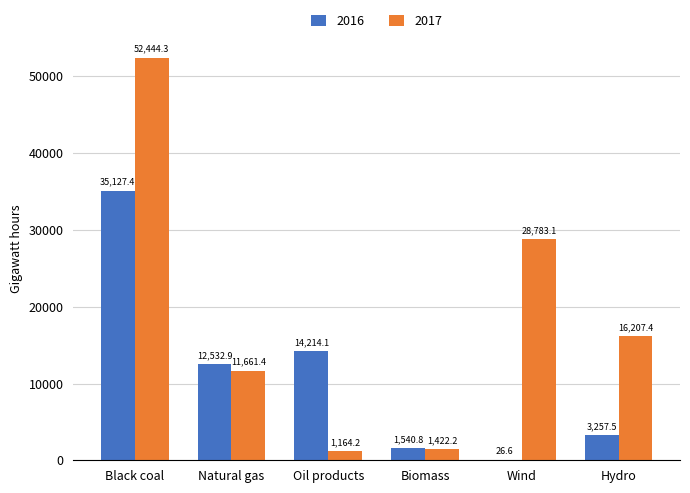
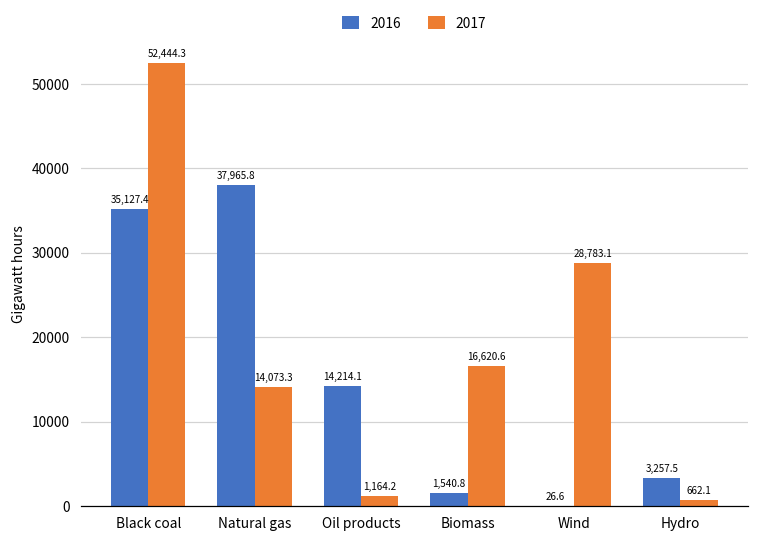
  {
    "2016": {
      "Black coal": "35,127.4",
-     "Natural gas": "12,532.9",
+     "Natural gas": "37,965.8",
      "Oil products": "14,214.1",
      "Biomass": "1,540.8",
      "Wind": "26.6",
      "Hydro": "3,257.5"
    },
    "2017": {
      "Black coal": "52,444.3",
-     "Natural gas": "11,661.4",
+     "Natural gas": "14,073.3",
      "Oil products": "1,164.2",
-     "Biomass": "1,422.2",
+     "Biomass": "16,620.6",
      "Wind": "28,783.1",
-     "Hydro": "16,207.4"
+     "Hydro": "662.1"
    }
  }
